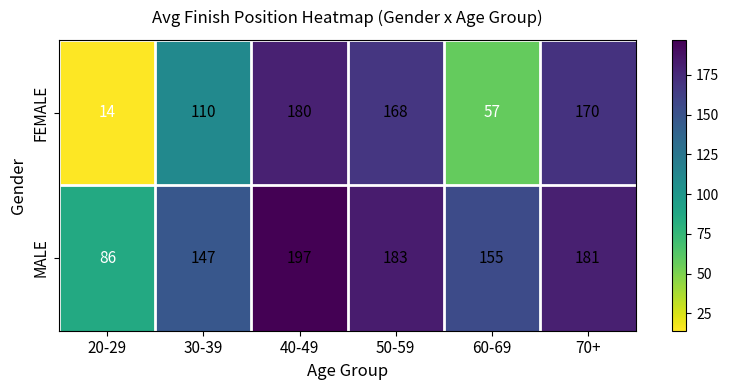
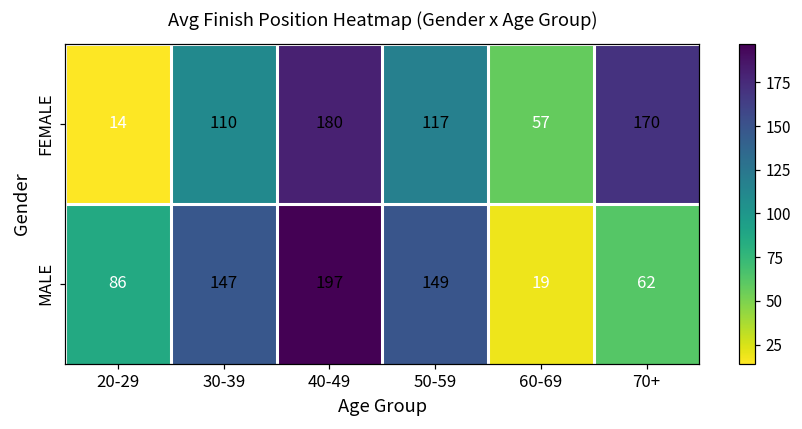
  {
    "FEMALE": {
      "20-29": 14,
      "30-39": 110,
      "40-49": 180,
-     "50-59": 168,
+     "50-59": 117,
      "60-69": 57,
      "70+": 170
    },
    "MALE": {
      "20-29": 86,
      "30-39": 147,
      "40-49": 197,
-     "50-59": 183,
-     "60-69": 155,
-     "70+": 181
+     "50-59": 149,
+     "60-69": 19,
+     "70+": 62
    }
  }
